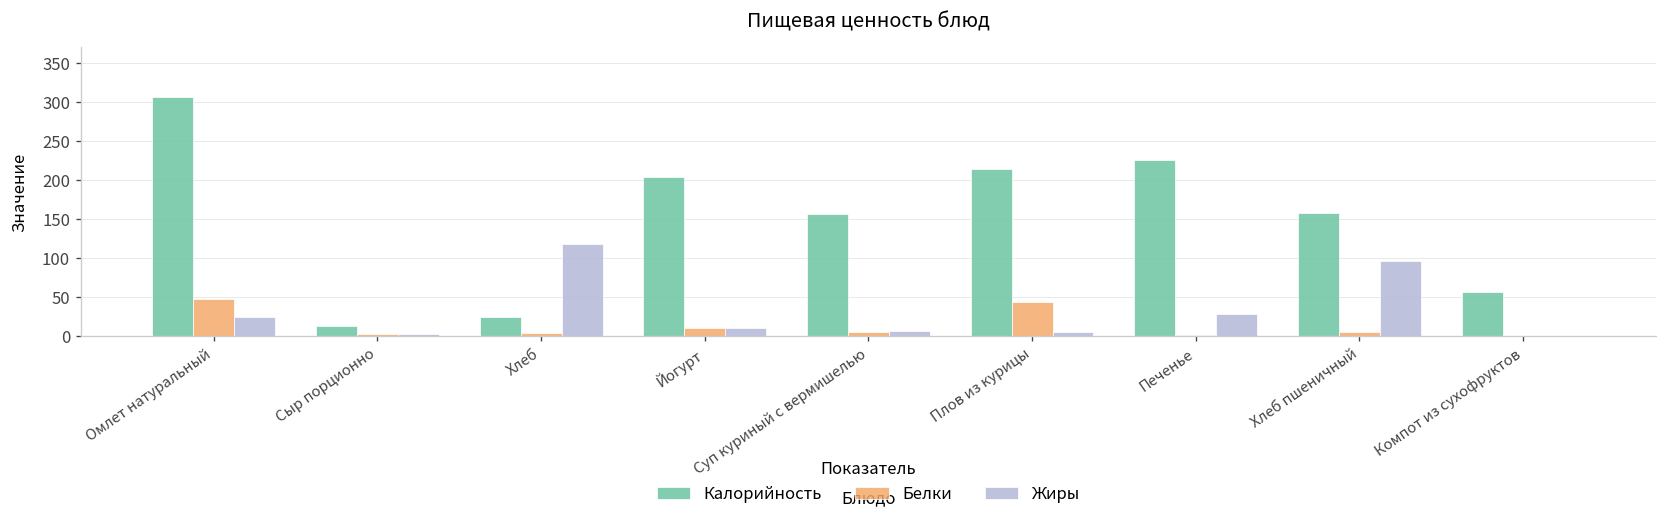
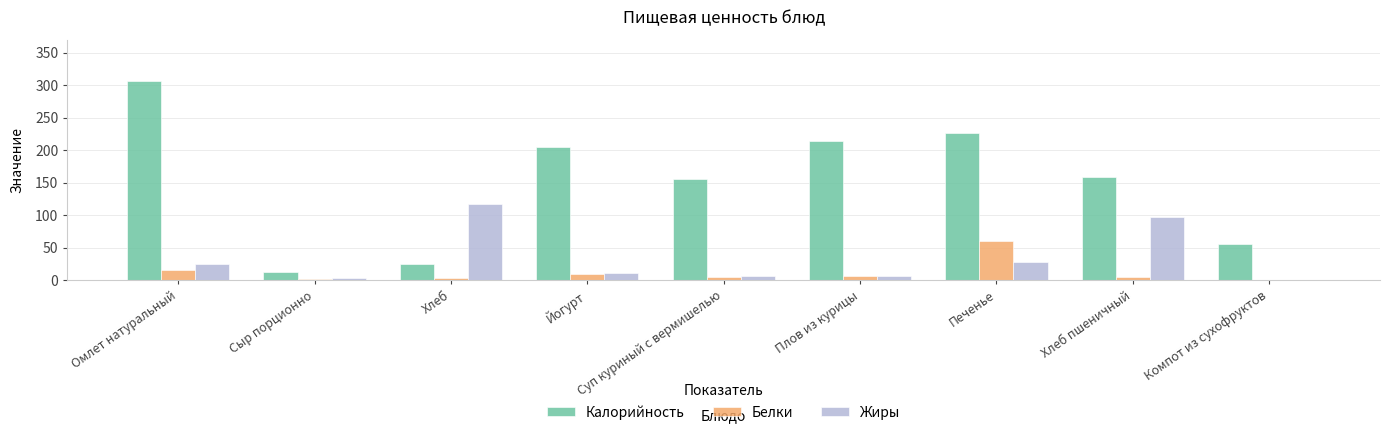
  {
    "Калорийность": {
      "Омлет натуральный": 310,
      "Сыр порционно": 10,
      "Хлеб": 20,
      "Йогурт": 200,
      "Суп куриный с вермишелью": 160,
      "Плов из курицы": 210,
      "Печенье": 230,
      "Хлеб пшеничный": 160,
      "Компот из сухофруктов": 60
    },
    "Белки": {
-     "Омлет натуральный": 50,
+     "Омлет натуральный": 20,
      "Йогурт": 10,
      "Суп куриный с вермишелью": 10,
-     "Плов из курицы": 40,
-     "Печенье": 0,
+     "Плов из курицы": 10,
+     "Печенье": 60,
      "Хлеб пшеничный": 10
    },
    "Жиры": {
      "Омлет натуральный": 20,
      "Хлеб": 120,
      "Йогурт": 10,
      "Суп куриный с вермишелью": 10,
      "Плов из курицы": 10,
      "Печенье": 30,
      "Хлеб пшеничный": 100,
      "Компот из сухофруктов": 0
    }
  }
